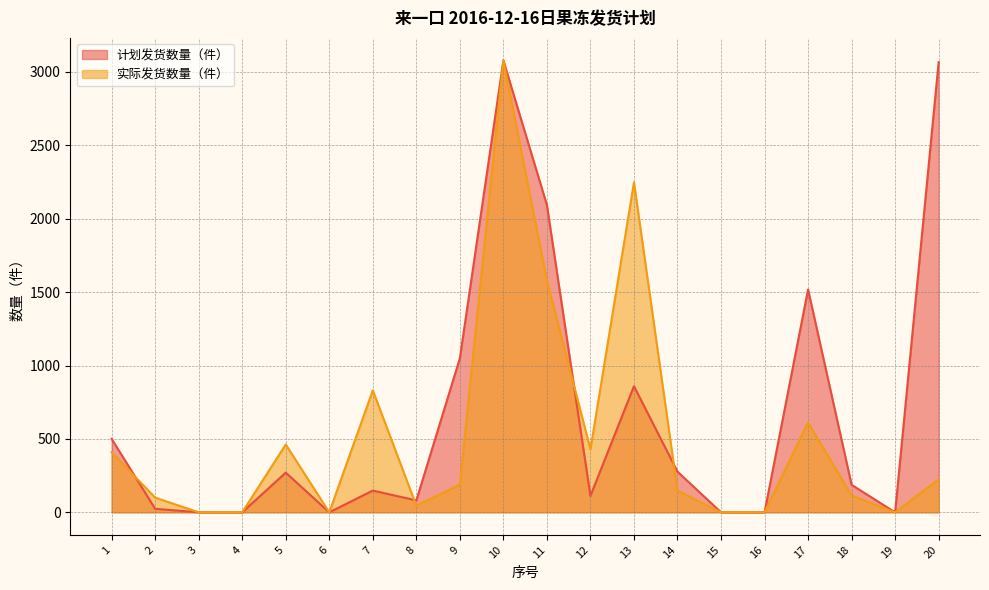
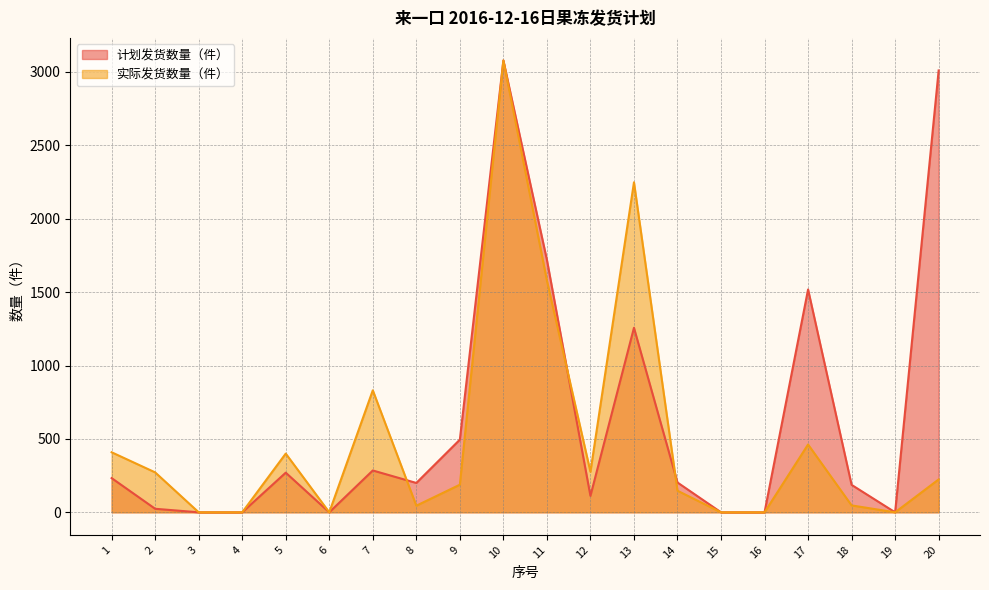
  {
    "计划发货数量（件）": {
-     "1": 500,
+     "1": 230,
      "2": 20,
      "5": 270,
-     "7": 150,
-     "8": 80,
-     "9": 1050,
-     "11": 2090,
+     "7": 290,
+     "8": 200,
+     "9": 500,
+     "11": 1720,
      "12": 110,
-     "13": 860,
-     "14": 280,
+     "13": 1260,
+     "14": 200,
      "17": 1520,
      "18": 190,
-     "20": 3070
+     "20": 3010
    },
    "实际发货数量（件）": {
      "1": 410,
-     "2": 100,
-     "5": 460,
+     "2": 270,
+     "5": 400,
      "7": 830,
      "8": 50,
      "9": 190,
      "11": 1580,
-     "12": 430,
+     "12": 280,
      "13": 2250,
      "14": 150,
-     "17": 610,
-     "18": 120,
+     "17": 460,
+     "18": 50,
      "20": 220
    }
  }
